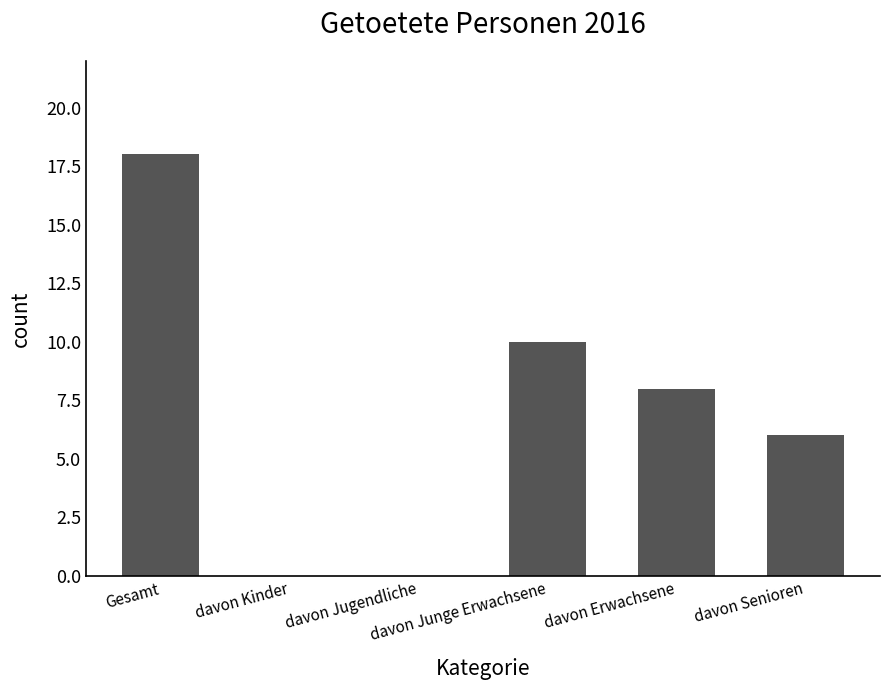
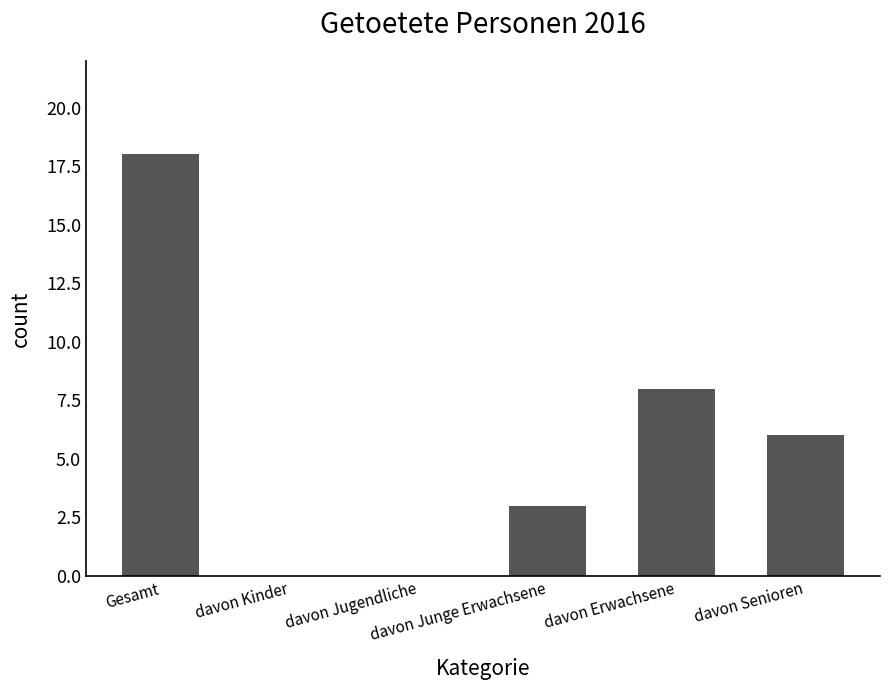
  {
    "Gesamt": 18,
    "davon Kinder": 0,
    "davon Jugendliche": 0,
-   "davon Junge Erwachsene": 10,
+   "davon Junge Erwachsene": 3,
    "davon Erwachsene": 8,
    "davon Senioren": 6
  }
